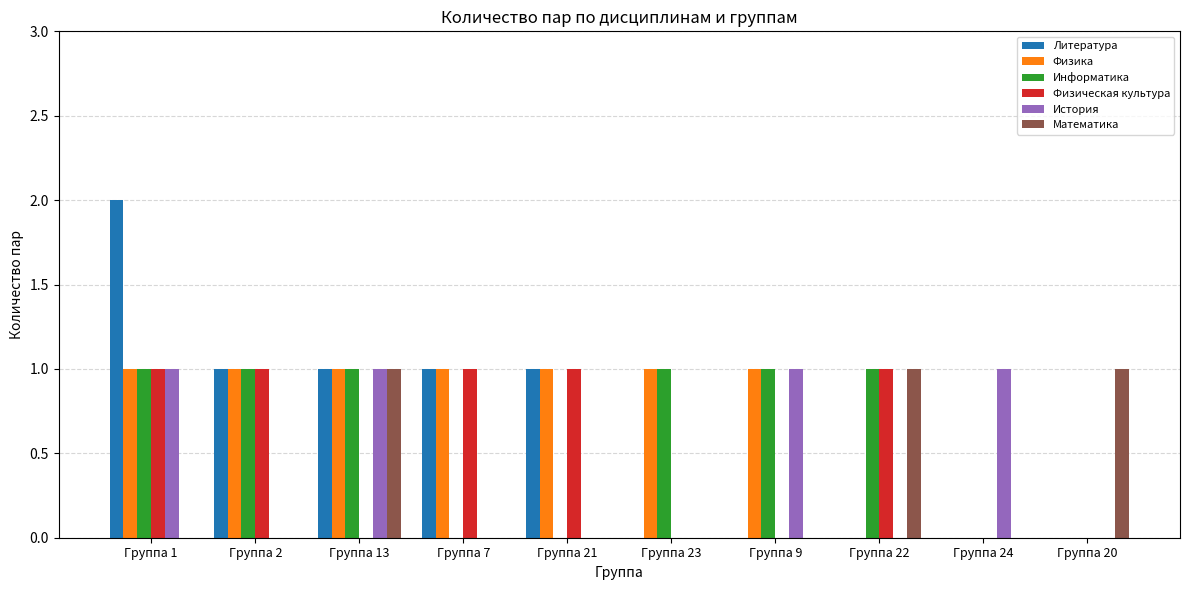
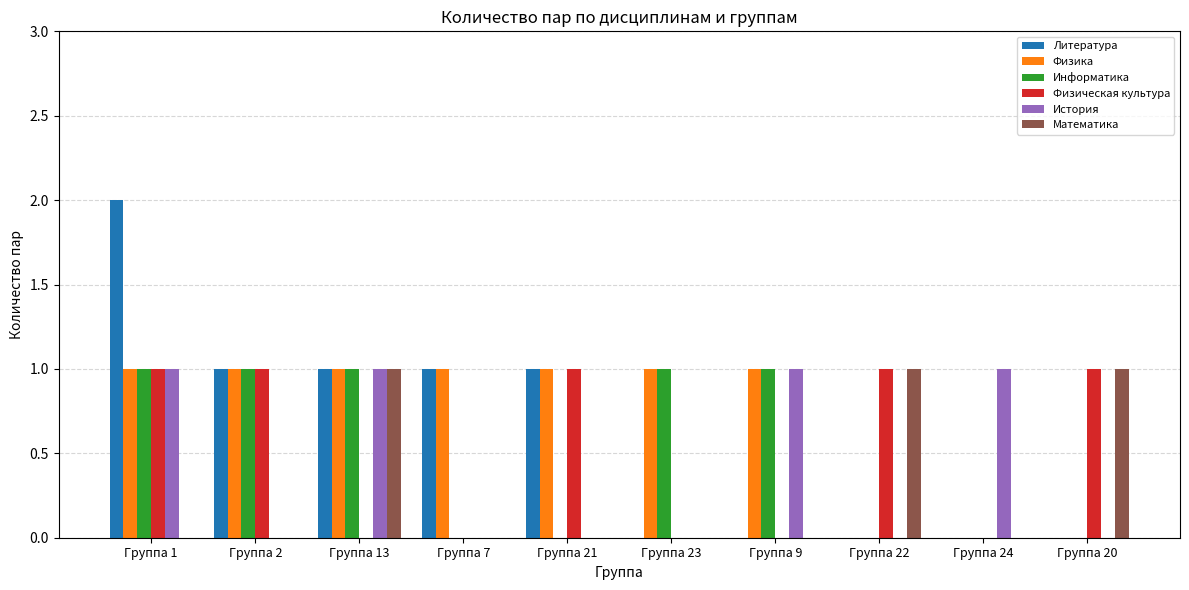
  {
    "Литература": {
      "Группа 1": 2,
      "Группа 2": 1,
      "Группа 13": 1,
      "Группа 7": 1,
      "Группа 21": 1,
      "Группа 23": 0,
      "Группа 9": 0,
      "Группа 22": 0,
      "Группа 24": 0,
      "Группа 20": 0
    },
    "Физика": {
      "Группа 1": 1,
      "Группа 2": 1,
      "Группа 13": 1,
      "Группа 7": 1,
      "Группа 21": 1,
      "Группа 23": 1,
      "Группа 9": 1,
      "Группа 22": 0,
      "Группа 24": 0,
      "Группа 20": 0
    },
    "Информатика": {
      "Группа 1": 1,
      "Группа 2": 1,
      "Группа 13": 1,
      "Группа 7": 0,
      "Группа 21": 0,
      "Группа 23": 1,
      "Группа 9": 1,
-     "Группа 22": 1,
+     "Группа 22": 0,
      "Группа 24": 0,
      "Группа 20": 0
    },
    "Физическая культура": {
      "Группа 1": 1,
      "Группа 2": 1,
      "Группа 13": 0,
-     "Группа 7": 1,
+     "Группа 7": 0,
      "Группа 21": 1,
      "Группа 23": 0,
      "Группа 9": 0,
      "Группа 22": 1,
      "Группа 24": 0,
-     "Группа 20": 0
+     "Группа 20": 1
    },
    "История": {
      "Группа 1": 1,
      "Группа 2": 0,
      "Группа 13": 1,
      "Группа 7": 0,
      "Группа 21": 0,
      "Группа 23": 0,
      "Группа 9": 1,
      "Группа 22": 0,
      "Группа 24": 1,
      "Группа 20": 0
    },
    "Математика": {
      "Группа 1": 0,
      "Группа 2": 0,
      "Группа 13": 1,
      "Группа 7": 0,
      "Группа 21": 0,
      "Группа 23": 0,
      "Группа 9": 0,
      "Группа 22": 1,
      "Группа 24": 0,
      "Группа 20": 1
    }
  }
